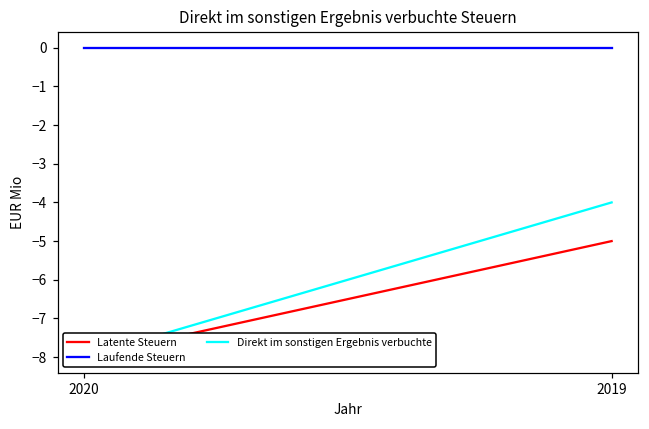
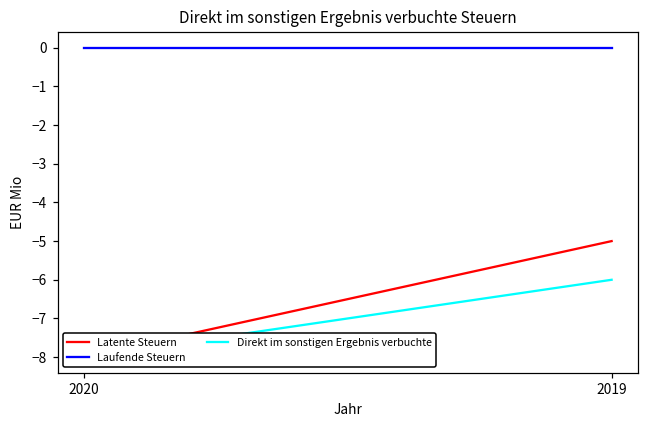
  {
    "Latente Steuern": {
      "2019": -5
    },
    "Laufende Steuern": {
      "2020": 0,
      "2019": 0
    },
    "Direkt im sonstigen Ergebnis verbuchte": {
-     "2019": -4
+     "2019": -6
    }
  }
